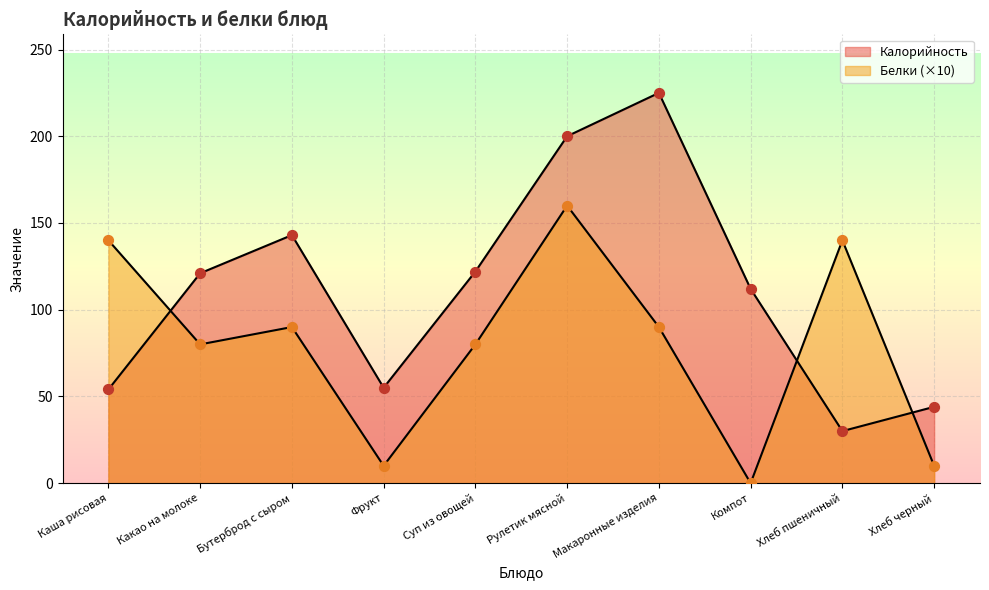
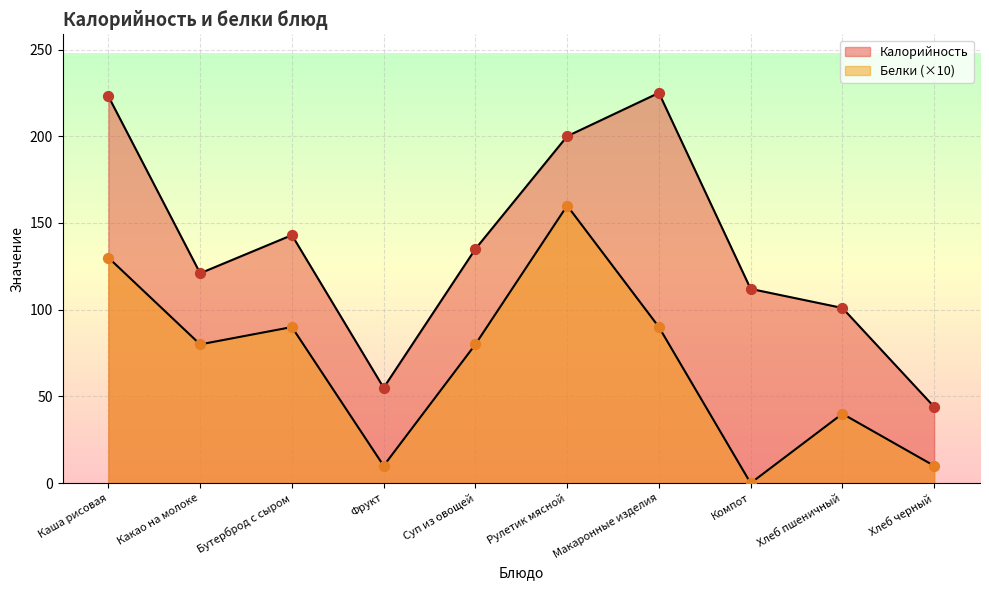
  {
    "Калорийность": {
-     "Каша рисовая": 54,
+     "Каша рисовая": 223,
      "Какао на молоке": 121,
      "Бутерброд с сыром": 143,
      "Фрукт": 55,
-     "Суп из овощей": 122,
+     "Суп из овощей": 135,
      "Рулетик мясной": 200,
      "Макаронные изделия": 225,
      "Компот": 112,
-     "Хлеб пшеничный": 30,
+     "Хлеб пшеничный": 101,
      "Хлеб черный": 44
    },
    "Белки (×10)": {
-     "Каша рисовая": 140,
+     "Каша рисовая": 130,
      "Какао на молоке": 80,
      "Бутерброд с сыром": 90,
      "Фрукт": 10,
      "Суп из овощей": 80,
      "Рулетик мясной": 160,
      "Макаронные изделия": 90,
      "Компот": 0,
-     "Хлеб пшеничный": 140,
+     "Хлеб пшеничный": 40,
      "Хлеб черный": 10
    }
  }
